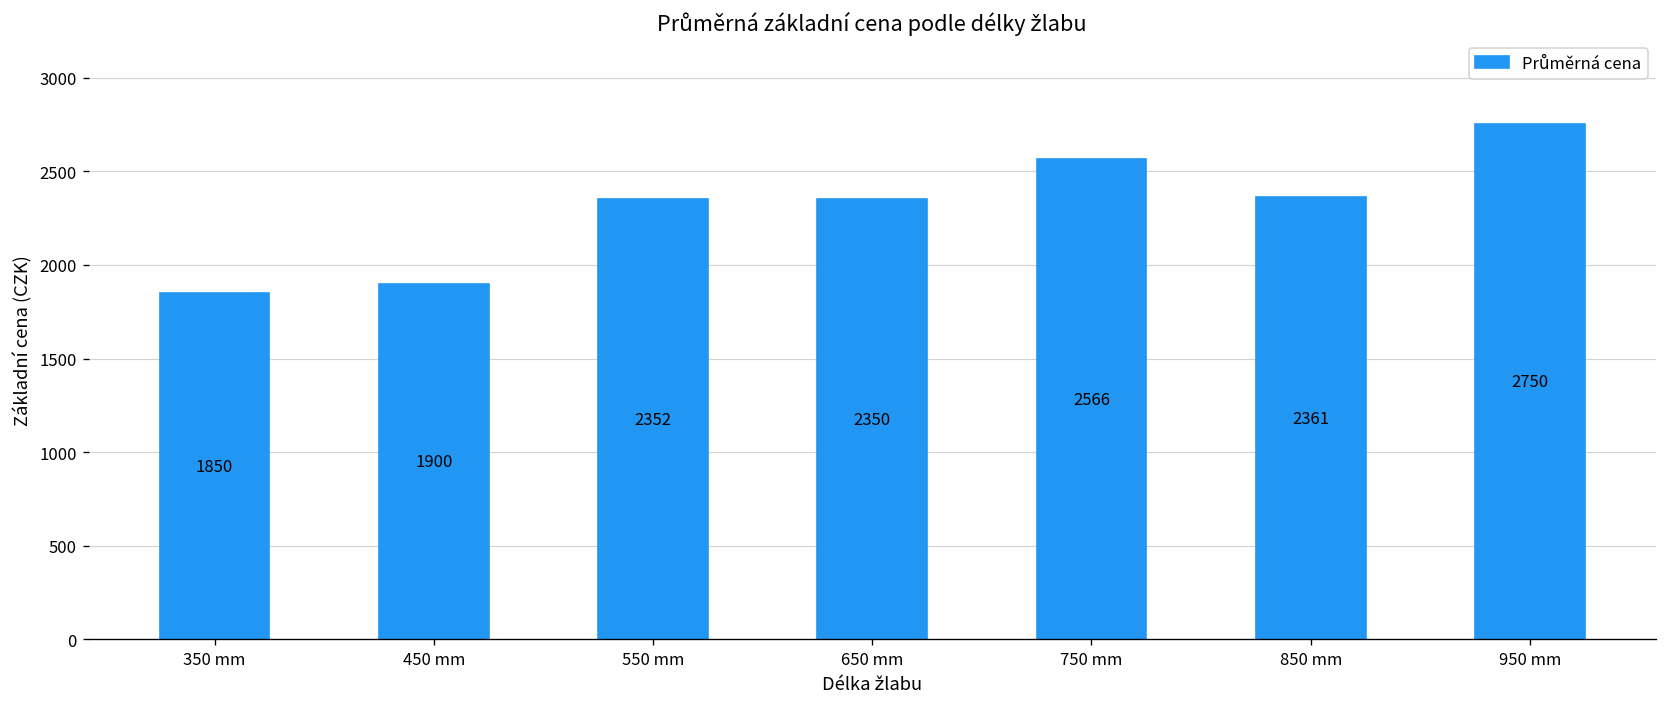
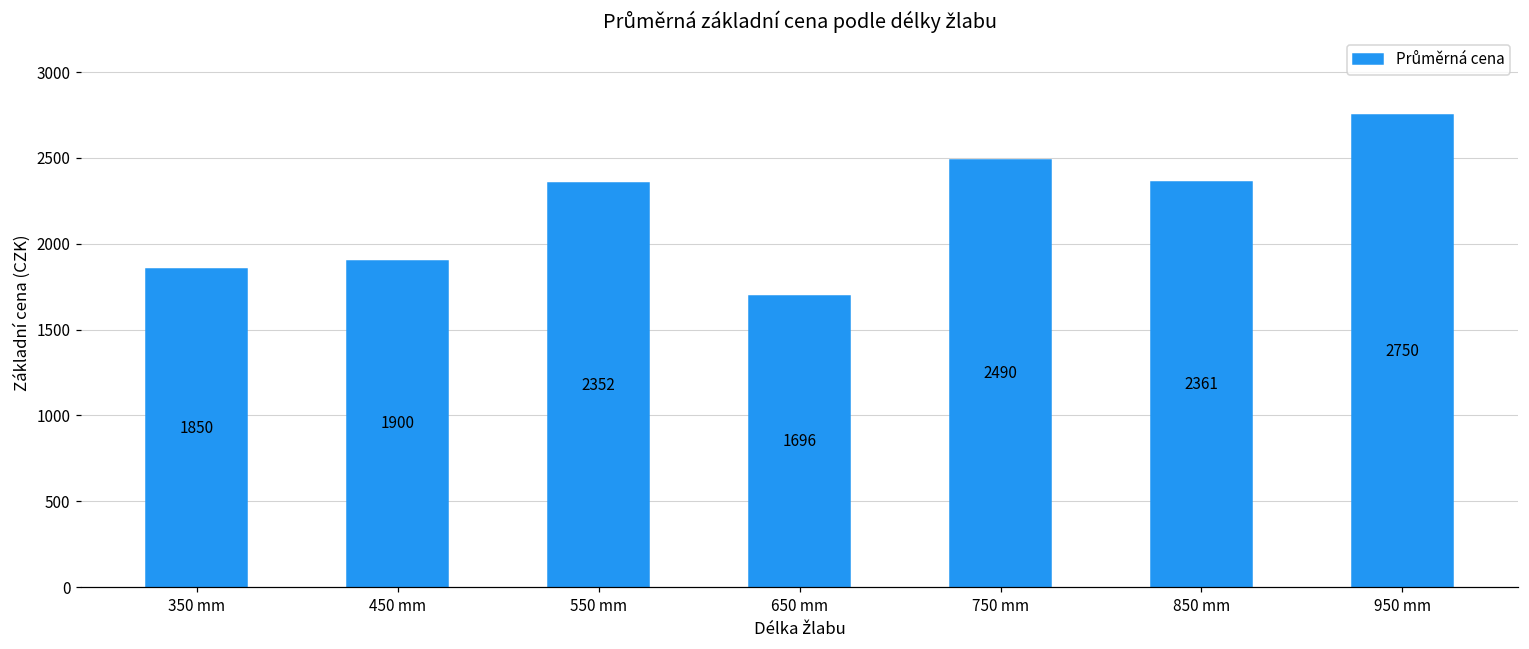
  {
    "350 mm": 1850,
    "450 mm": 1900,
    "550 mm": 2352,
-   "650 mm": 2350,
-   "750 mm": 2566,
+   "650 mm": 1696,
+   "750 mm": 2490,
    "850 mm": 2361,
    "950 mm": 2750
  }
